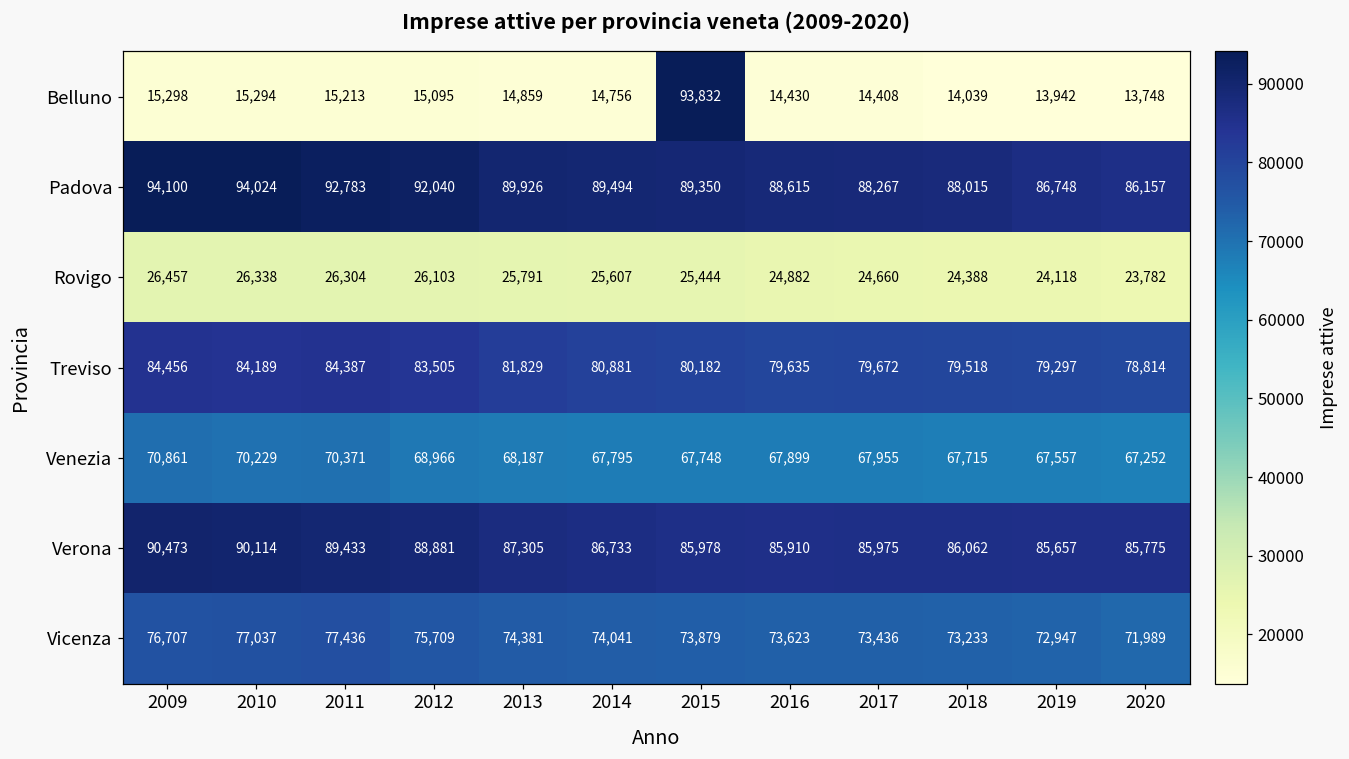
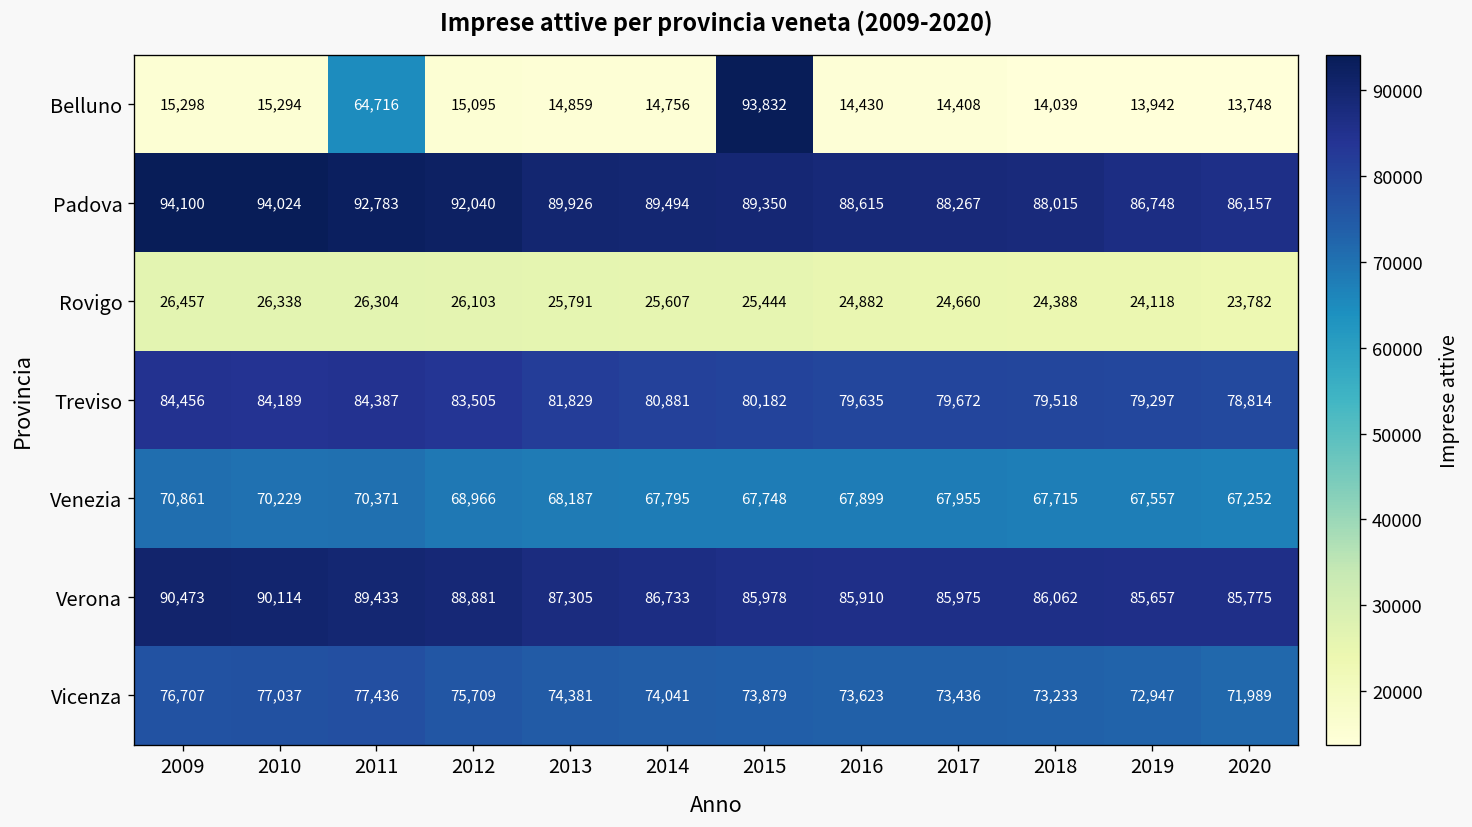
  {
    "Belluno": {
      "2009": "15,298",
      "2010": "15,294",
-     "2011": "15,213",
+     "2011": "64,716",
      "2012": "15,095",
      "2013": "14,859",
      "2014": "14,756",
      "2015": "93,832",
      "2016": "14,430",
      "2017": "14,408",
      "2018": "14,039",
      "2019": "13,942",
      "2020": "13,748"
    },
    "Padova": {
      "2009": "94,100",
      "2010": "94,024",
      "2011": "92,783",
      "2012": "92,040",
      "2013": "89,926",
      "2014": "89,494",
      "2015": "89,350",
      "2016": "88,615",
      "2017": "88,267",
      "2018": "88,015",
      "2019": "86,748",
      "2020": "86,157"
    },
    "Rovigo": {
      "2009": "26,457",
      "2010": "26,338",
      "2011": "26,304",
      "2012": "26,103",
      "2013": "25,791",
      "2014": "25,607",
      "2015": "25,444",
      "2016": "24,882",
      "2017": "24,660",
      "2018": "24,388",
      "2019": "24,118",
      "2020": "23,782"
    },
    "Treviso": {
      "2009": "84,456",
      "2010": "84,189",
      "2011": "84,387",
      "2012": "83,505",
      "2013": "81,829",
      "2014": "80,881",
      "2015": "80,182",
      "2016": "79,635",
      "2017": "79,672",
      "2018": "79,518",
      "2019": "79,297",
      "2020": "78,814"
    },
    "Venezia": {
      "2009": "70,861",
      "2010": "70,229",
      "2011": "70,371",
      "2012": "68,966",
      "2013": "68,187",
      "2014": "67,795",
      "2015": "67,748",
      "2016": "67,899",
      "2017": "67,955",
      "2018": "67,715",
      "2019": "67,557",
      "2020": "67,252"
    },
    "Verona": {
      "2009": "90,473",
      "2010": "90,114",
      "2011": "89,433",
      "2012": "88,881",
      "2013": "87,305",
      "2014": "86,733",
      "2015": "85,978",
      "2016": "85,910",
      "2017": "85,975",
      "2018": "86,062",
      "2019": "85,657",
      "2020": "85,775"
    },
    "Vicenza": {
      "2009": "76,707",
      "2010": "77,037",
      "2011": "77,436",
      "2012": "75,709",
      "2013": "74,381",
      "2014": "74,041",
      "2015": "73,879",
      "2016": "73,623",
      "2017": "73,436",
      "2018": "73,233",
      "2019": "72,947",
      "2020": "71,989"
    }
  }
